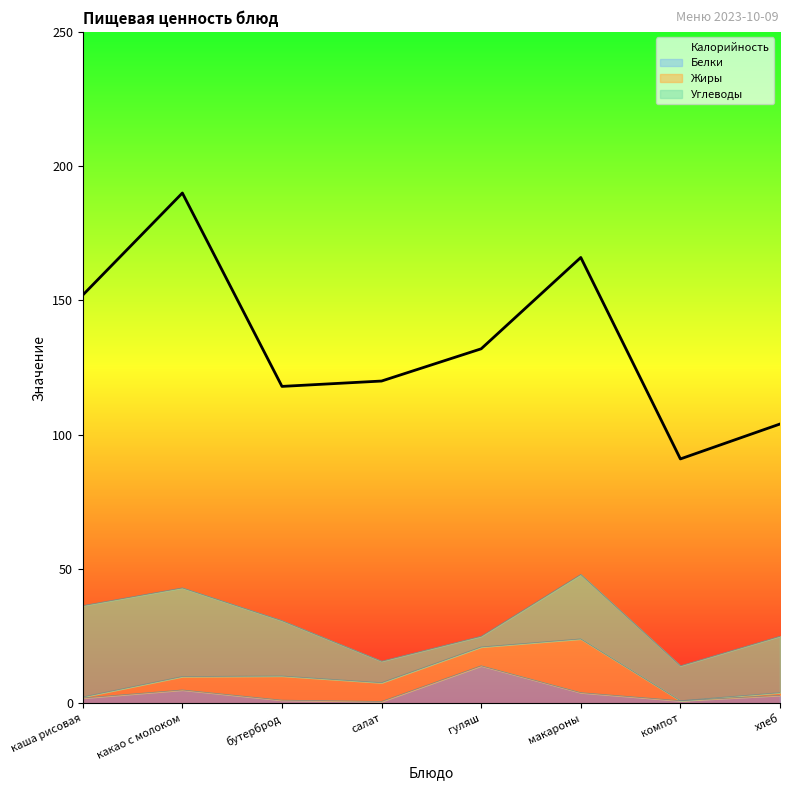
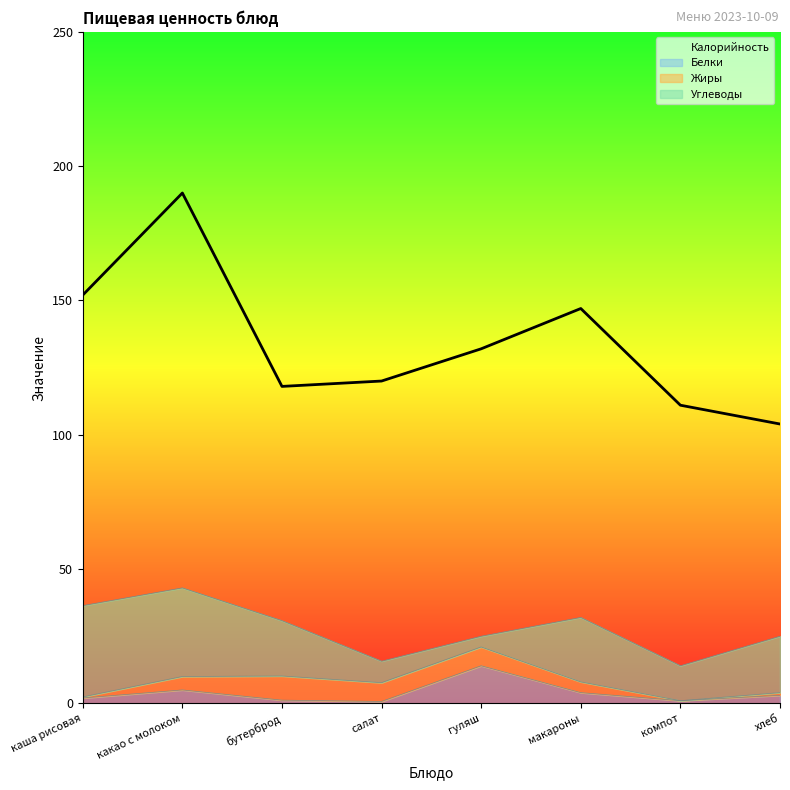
  {
    "Калорийность": {
      "каша рисовая": 152,
      "какао с молоком": 190,
      "бутерброд": 118,
      "салат": 120,
      "гуляш": 132,
-     "макароны": 166,
-     "компот": 91,
+     "макароны": 147,
+     "компот": 111,
      "хлеб": 104
    },
    "Жиры": {
-     "макароны": 20
+     "макароны": 4
    }
  }
